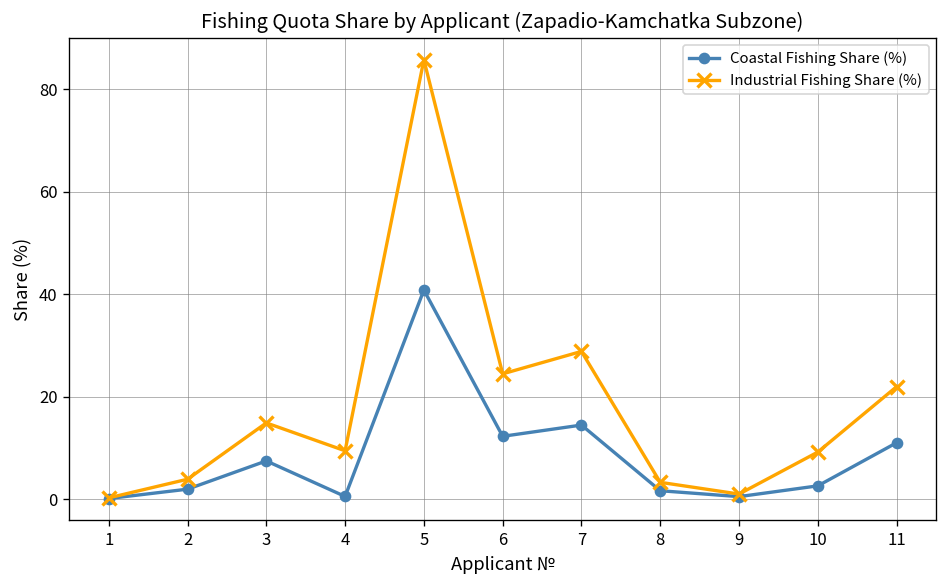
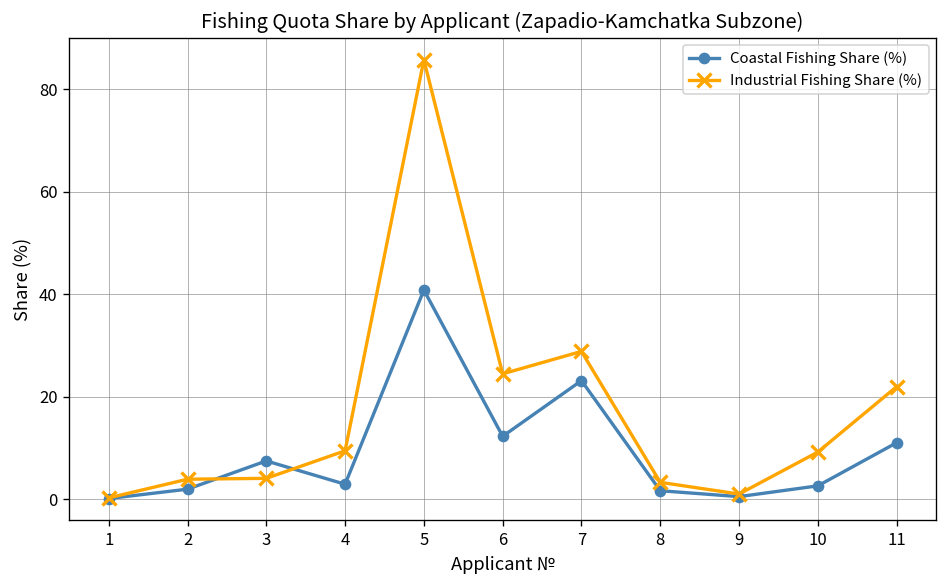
  {
    "Coastal Fishing Share (%)": {
      "2": 2,
      "3": 7,
-     "4": 1,
+     "4": 3,
      "5": 41,
      "6": 12,
-     "7": 14,
+     "7": 23,
      "8": 2,
      "10": 3,
      "11": 11
    },
    "Industrial Fishing Share (%)": {
      "2": 4,
-     "3": 15,
+     "3": 4,
      "4": 9,
      "5": 86,
      "6": 24,
      "7": 29,
      "8": 3,
      "10": 9,
      "11": 22
    }
  }
